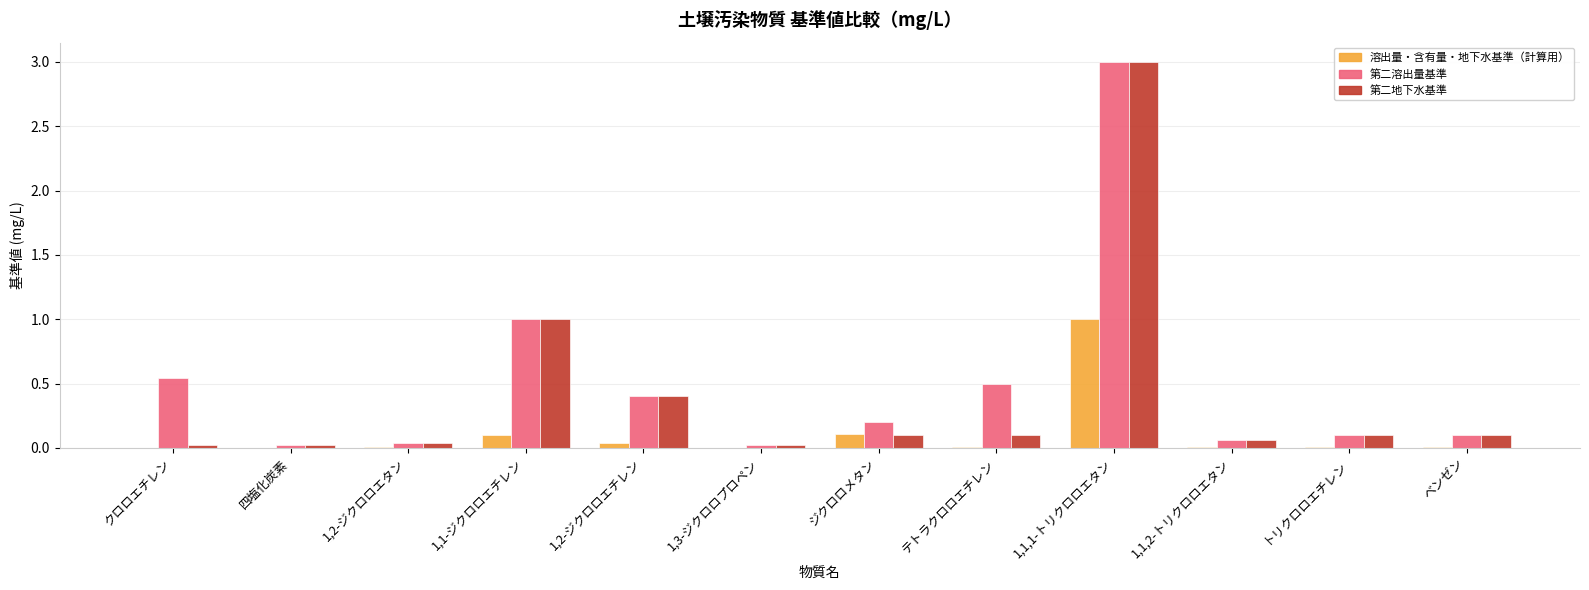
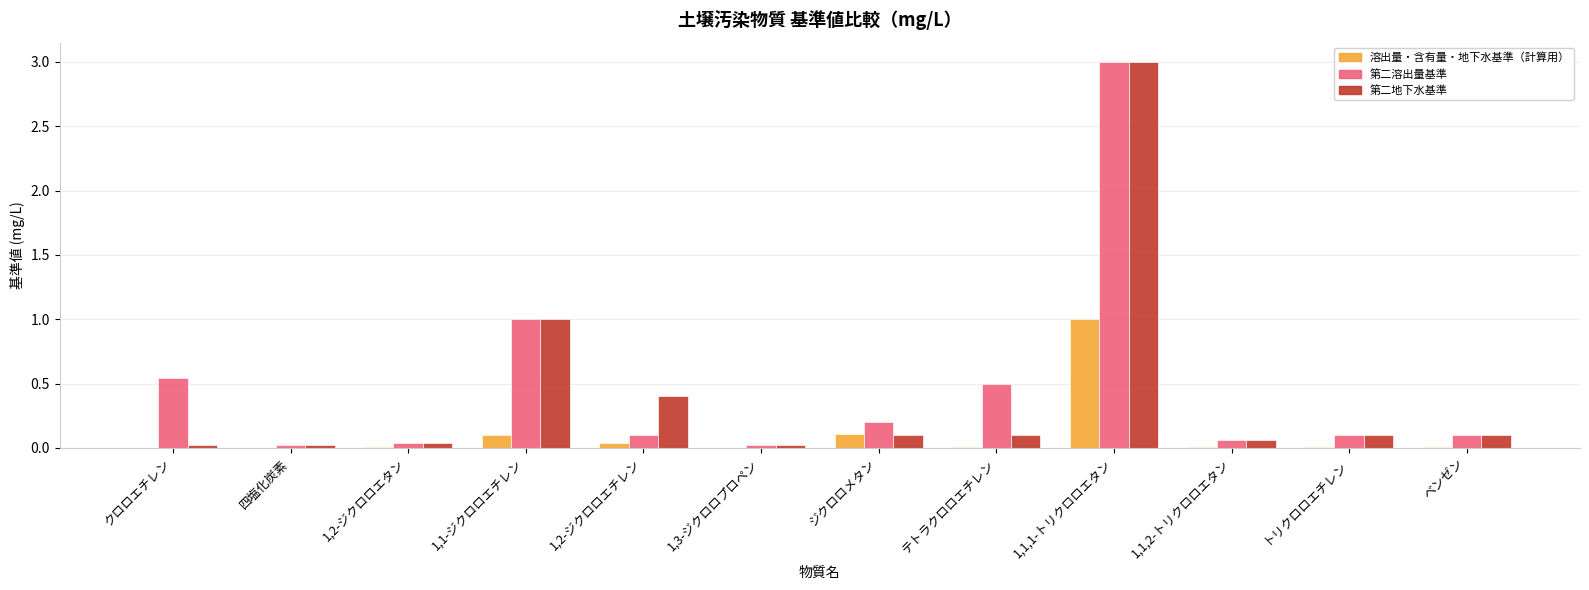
  {
    "溶出量・含有量・地下水基準（計算用）": {
      "1,1-ジクロロエチレン": 0.1,
      "1,2-ジクロロエチレン": 0.04,
      "ジクロロメタン": 0.1,
      "1,1,1-トリクロロエタン": 1.0
    },
    "第二溶出量基準": {
      "クロロエチレン": 0.54,
      "四塩化炭素": 0.02,
      "1,2-ジクロロエタン": 0.04,
      "1,1-ジクロロエチレン": 1.0,
-     "1,2-ジクロロエチレン": 0.4,
+     "1,2-ジクロロエチレン": 0.1,
      "1,3-ジクロロプロペン": 0.02,
      "ジクロロメタン": 0.2,
      "テトラクロロエチレン": 0.5,
      "1,1,1-トリクロロエタン": 3.0,
      "1,1,2-トリクロロエタン": 0.06,
      "トリクロロエチレン": 0.1,
      "ベンゼン": 0.1
    },
    "第二地下水基準": {
      "クロロエチレン": 0.02,
      "四塩化炭素": 0.02,
      "1,2-ジクロロエタン": 0.04,
      "1,1-ジクロロエチレン": 1.0,
      "1,2-ジクロロエチレン": 0.4,
      "1,3-ジクロロプロペン": 0.02,
      "ジクロロメタン": 0.1,
      "テトラクロロエチレン": 0.1,
      "1,1,1-トリクロロエタン": 3.0,
      "1,1,2-トリクロロエタン": 0.06,
      "トリクロロエチレン": 0.1,
      "ベンゼン": 0.1
    }
  }
